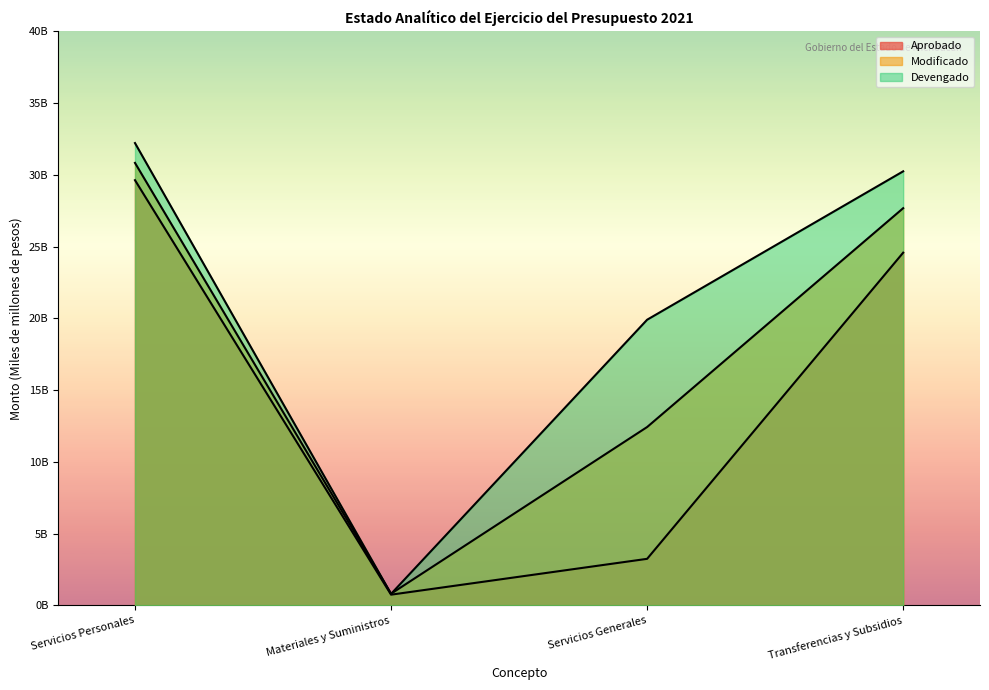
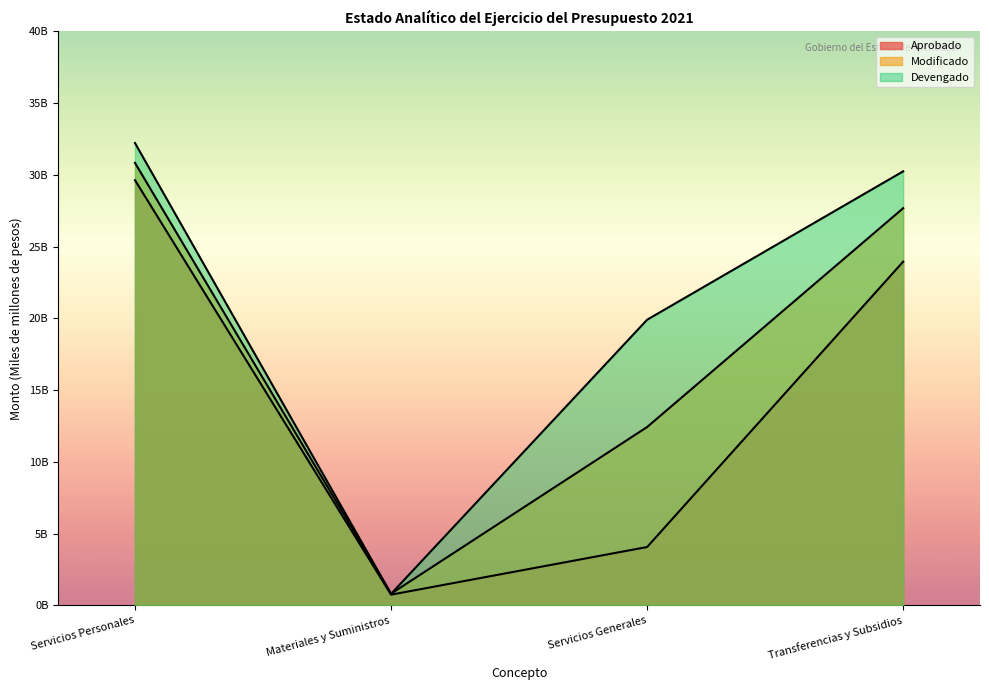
  {
    "Aprobado": {
      "Servicios Personales": 29600000000,
-     "Servicios Generales": 3200000000,
-     "Transferencias y Subsidios": 24600000000
+     "Servicios Generales": 4100000000,
+     "Transferencias y Subsidios": 24000000000
    },
    "Modificado": {
      "Servicios Personales": 30800000000,
      "Servicios Generales": 12400000000,
      "Transferencias y Subsidios": 27700000000
    },
    "Devengado": {
      "Servicios Personales": 32200000000,
      "Servicios Generales": 19900000000,
      "Transferencias y Subsidios": 30300000000
    }
  }
